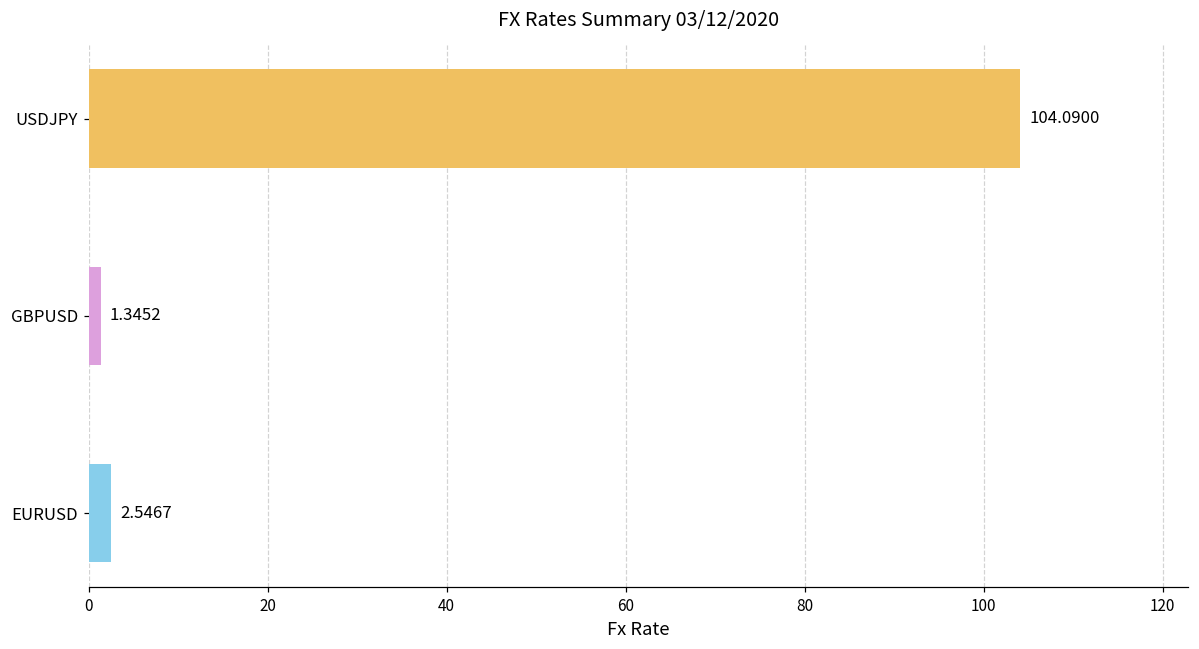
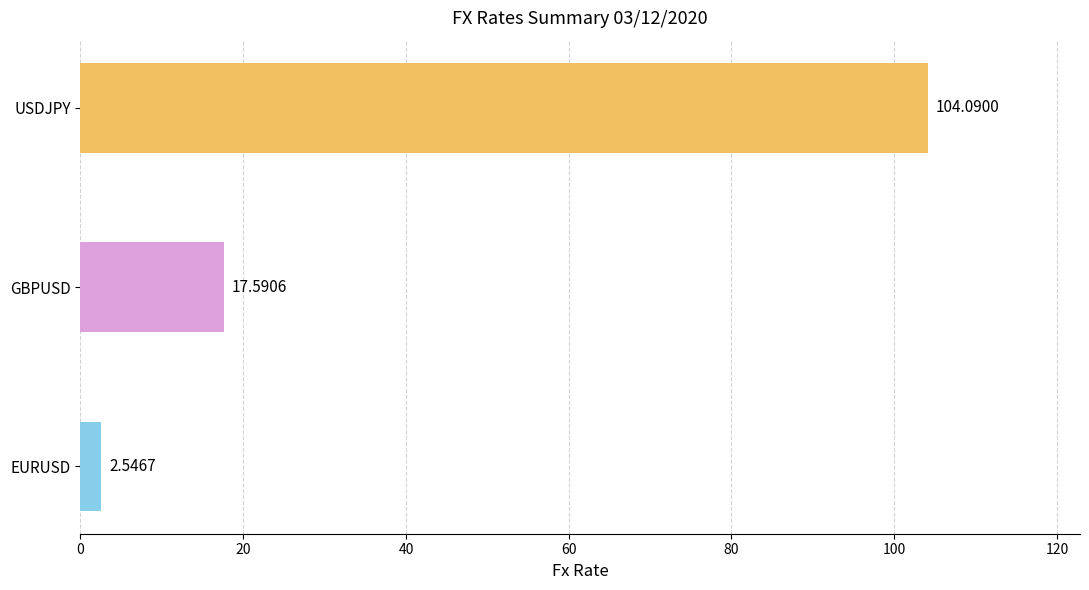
  {
    "USDJPY": 104.0900,
-   "GBPUSD": 1.3452,
+   "GBPUSD": 17.5906,
    "EURUSD": 2.5467
  }
